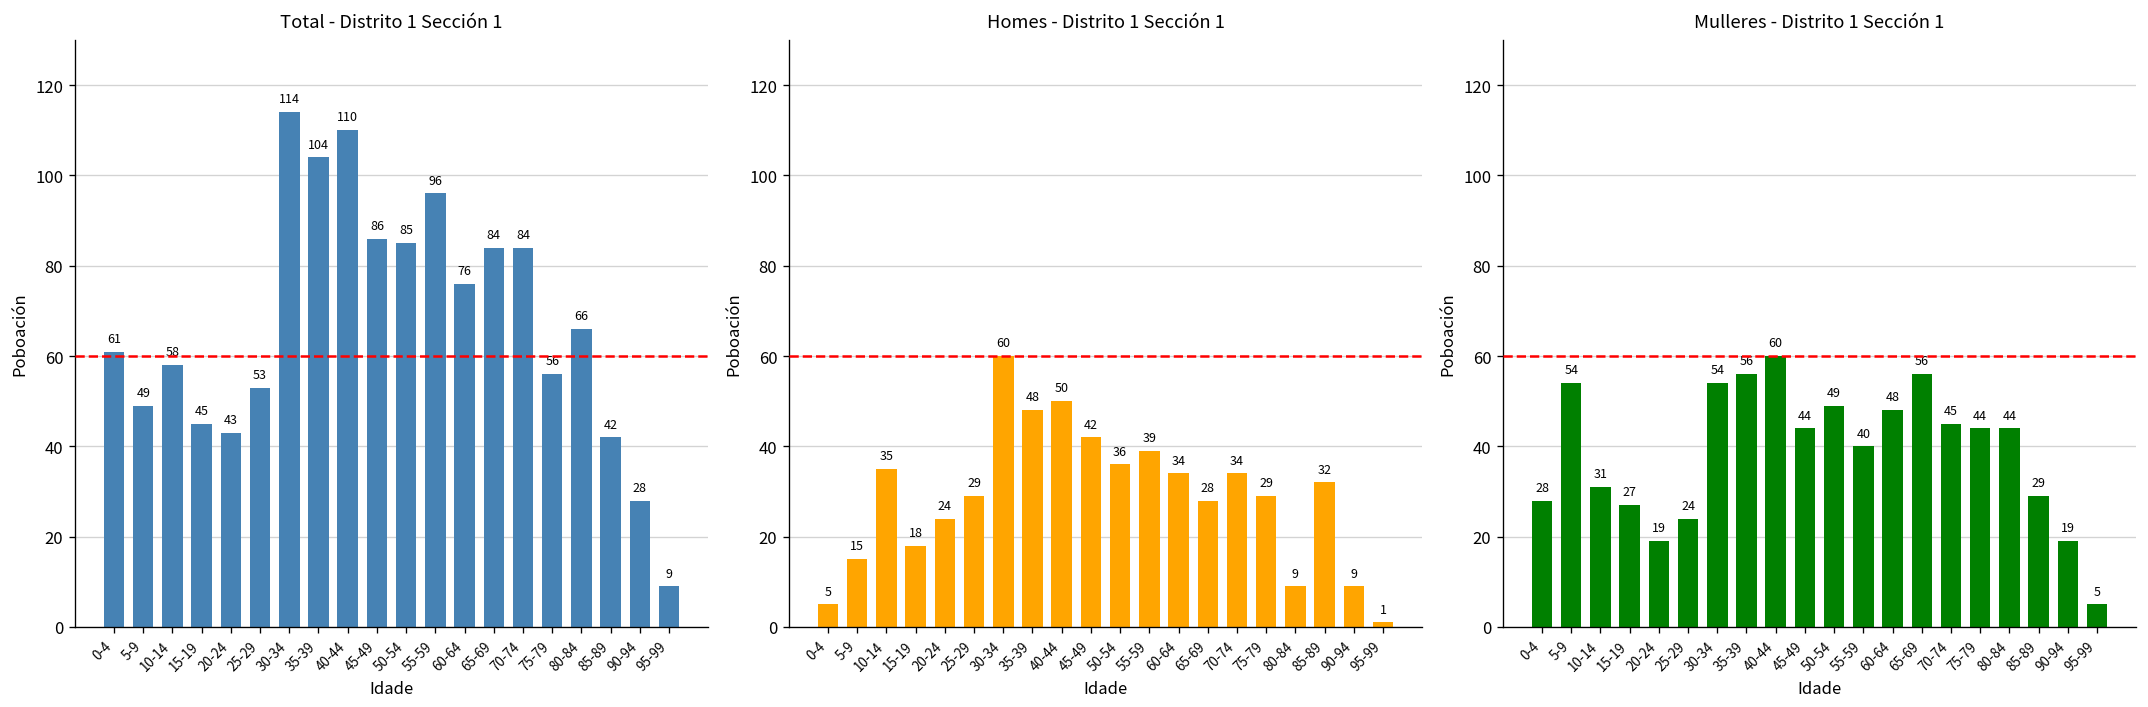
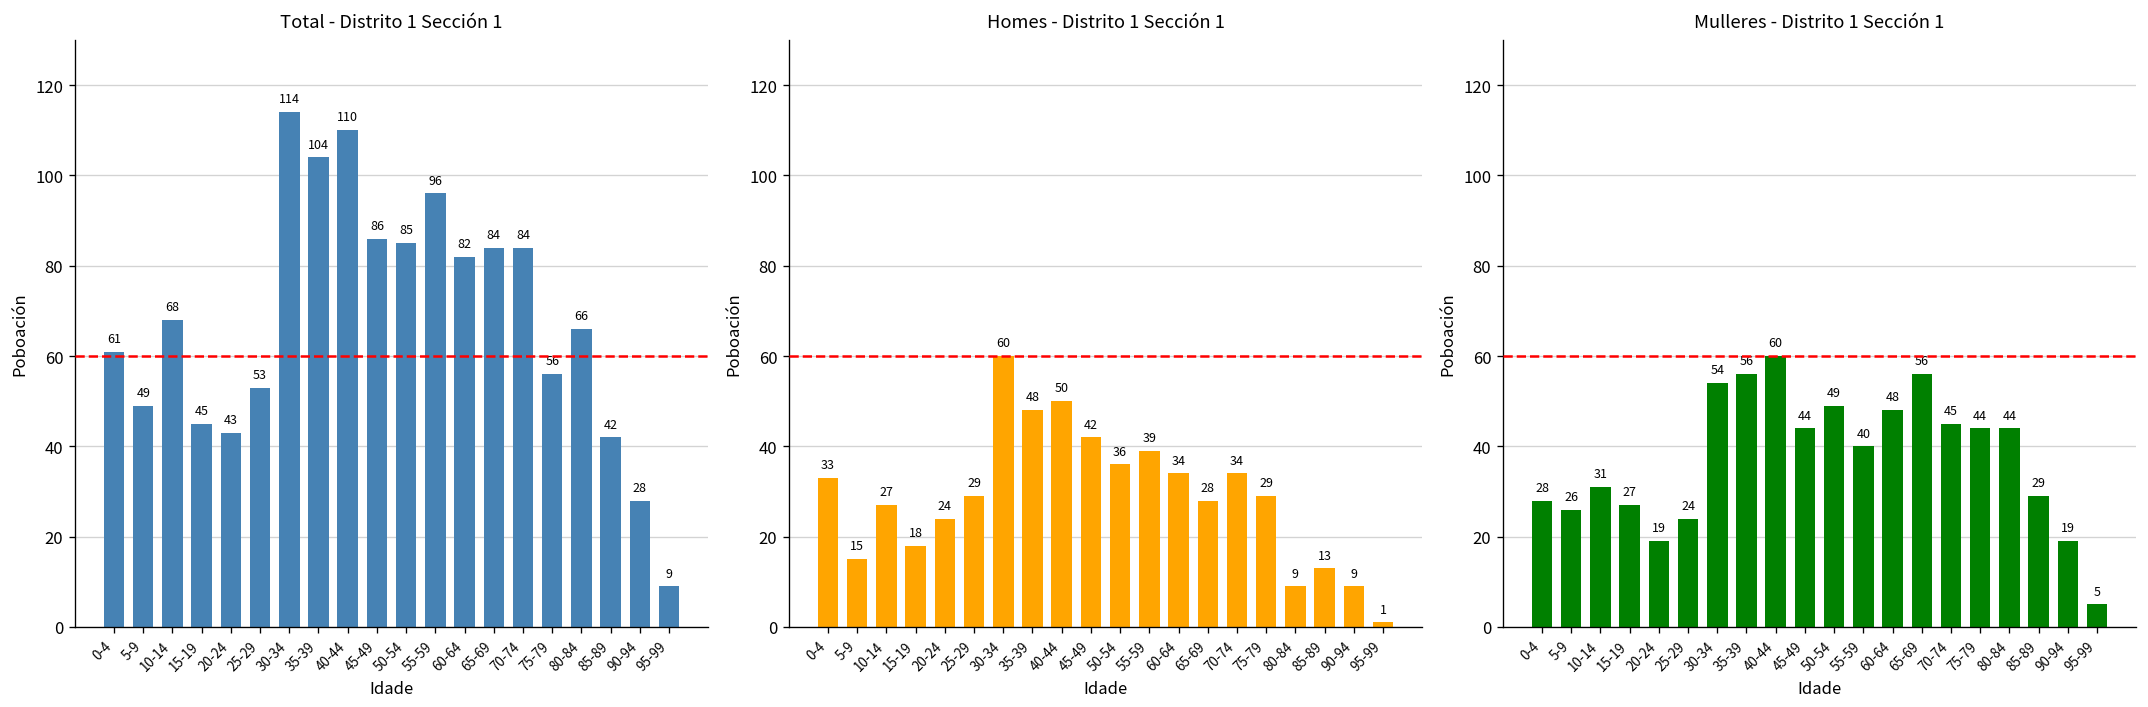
  {
    "Total - Distrito 1 Sección 1": {
      "0-4": 61,
      "5-9": 49,
-     "10-14": 58,
+     "10-14": 68,
      "15-19": 45,
      "20-24": 43,
      "25-29": 53,
      "30-34": 114,
      "35-39": 104,
      "40-44": 110,
      "45-49": 86,
      "50-54": 85,
      "55-59": 96,
-     "60-64": 76,
+     "60-64": 82,
      "65-69": 84,
      "70-74": 84,
      "75-79": 56,
      "80-84": 66,
      "85-89": 42,
      "90-94": 28,
      "95-99": 9
    },
    "Homes - Distrito 1 Sección 1": {
-     "0-4": 5,
+     "0-4": 33,
      "5-9": 15,
-     "10-14": 35,
+     "10-14": 27,
      "15-19": 18,
      "20-24": 24,
      "25-29": 29,
      "30-34": 60,
      "35-39": 48,
      "40-44": 50,
      "45-49": 42,
      "50-54": 36,
      "55-59": 39,
      "60-64": 34,
      "65-69": 28,
      "70-74": 34,
      "75-79": 29,
      "80-84": 9,
-     "85-89": 32,
+     "85-89": 13,
      "90-94": 9,
      "95-99": 1
    },
    "Mulleres - Distrito 1 Sección 1": {
      "0-4": 28,
-     "5-9": 54,
+     "5-9": 26,
      "10-14": 31,
      "15-19": 27,
      "20-24": 19,
      "25-29": 24,
      "30-34": 54,
      "35-39": 56,
      "40-44": 60,
      "45-49": 44,
      "50-54": 49,
      "55-59": 40,
      "60-64": 48,
      "65-69": 56,
      "70-74": 45,
      "75-79": 44,
      "80-84": 44,
      "85-89": 29,
      "90-94": 19,
      "95-99": 5
    }
  }
